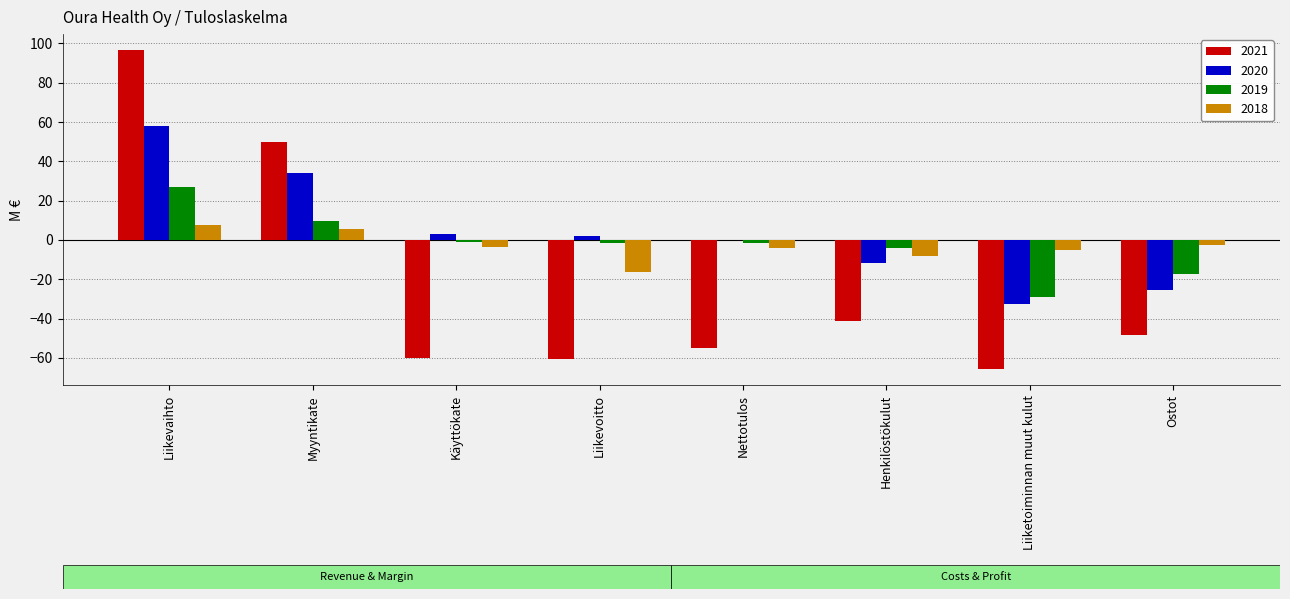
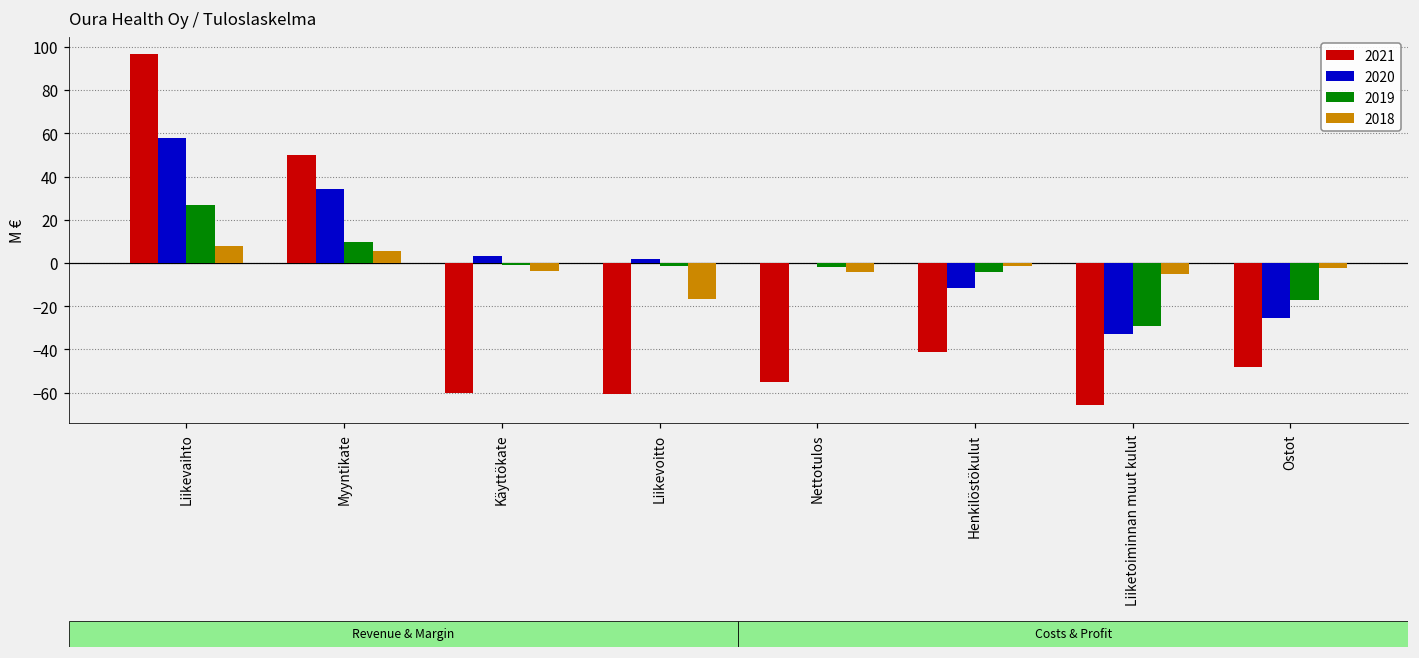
  {
    "2021": {
      "Liikevaihto": 97,
      "Myyntikate": 50,
      "Käyttökate": -60,
      "Liikevoitto": -60,
      "Nettotulos": -55,
      "Henkilöstökulut": -41,
      "Liiketoiminnan muut kulut": -66,
      "Ostot": -48
    },
    "2020": {
      "Liikevaihto": 58,
      "Myyntikate": 34,
      "Käyttökate": 3,
      "Liikevoitto": 2,
      "Henkilöstökulut": -12,
      "Liiketoiminnan muut kulut": -33,
      "Ostot": -25
    },
    "2019": {
      "Liikevaihto": 27,
      "Myyntikate": 10,
      "Liikevoitto": -1,
      "Nettotulos": -2,
      "Henkilöstökulut": -4,
      "Liiketoiminnan muut kulut": -29,
      "Ostot": -17
    },
    "2018": {
      "Liikevaihto": 8,
      "Myyntikate": 6,
      "Käyttökate": -4,
      "Liikevoitto": -17,
      "Nettotulos": -4,
-     "Henkilöstökulut": -8,
+     "Henkilöstökulut": -2,
      "Liiketoiminnan muut kulut": -5,
      "Ostot": -3
    }
  }
